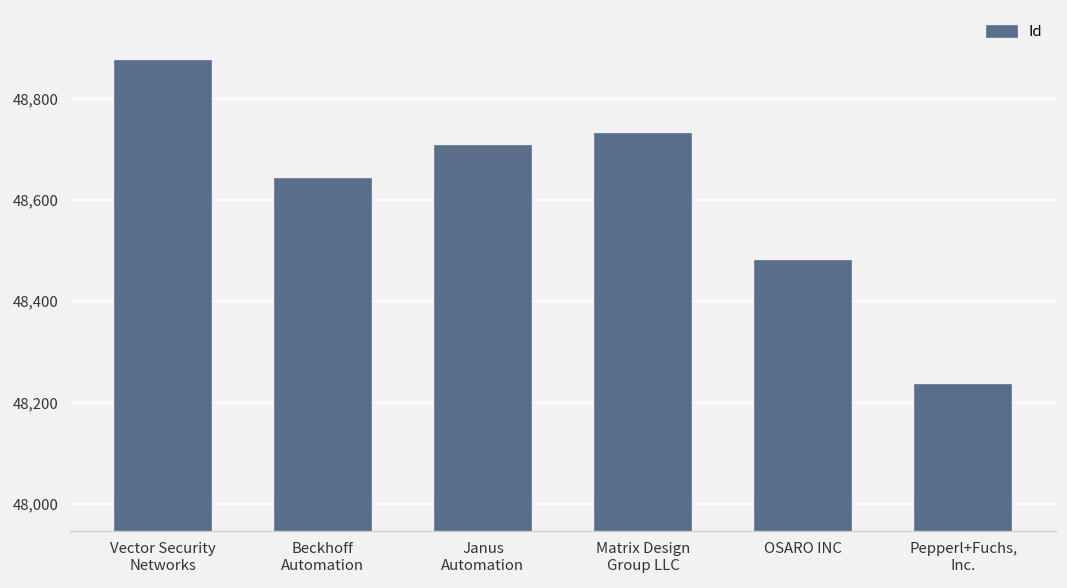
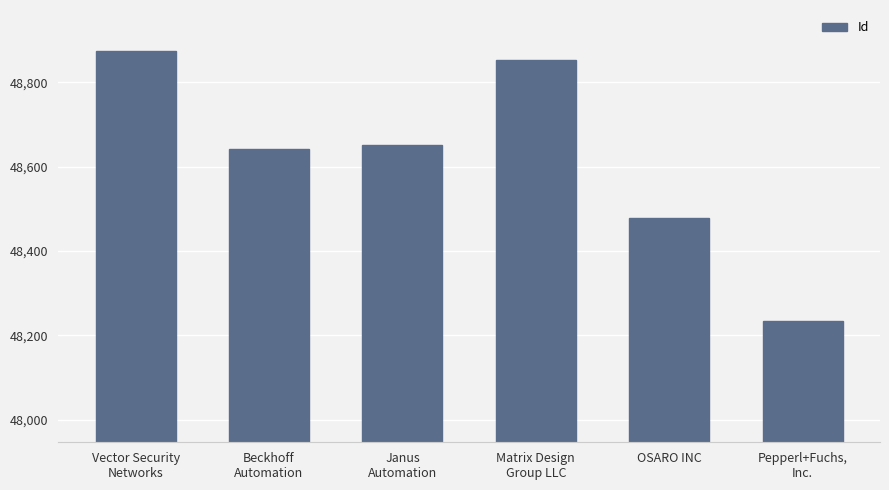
  {
    "Vector Security Networks": "48,880",
    "Beckhoff Automation": "48,640",
-   "Janus Automation": "48,710",
-   "Matrix Design Group LLC": "48,730",
+   "Janus Automation": "48,650",
+   "Matrix Design Group LLC": "48,850",
    "OSARO INC": "48,480",
    "Pepperl+Fuchs, Inc.": "48,240"
  }
